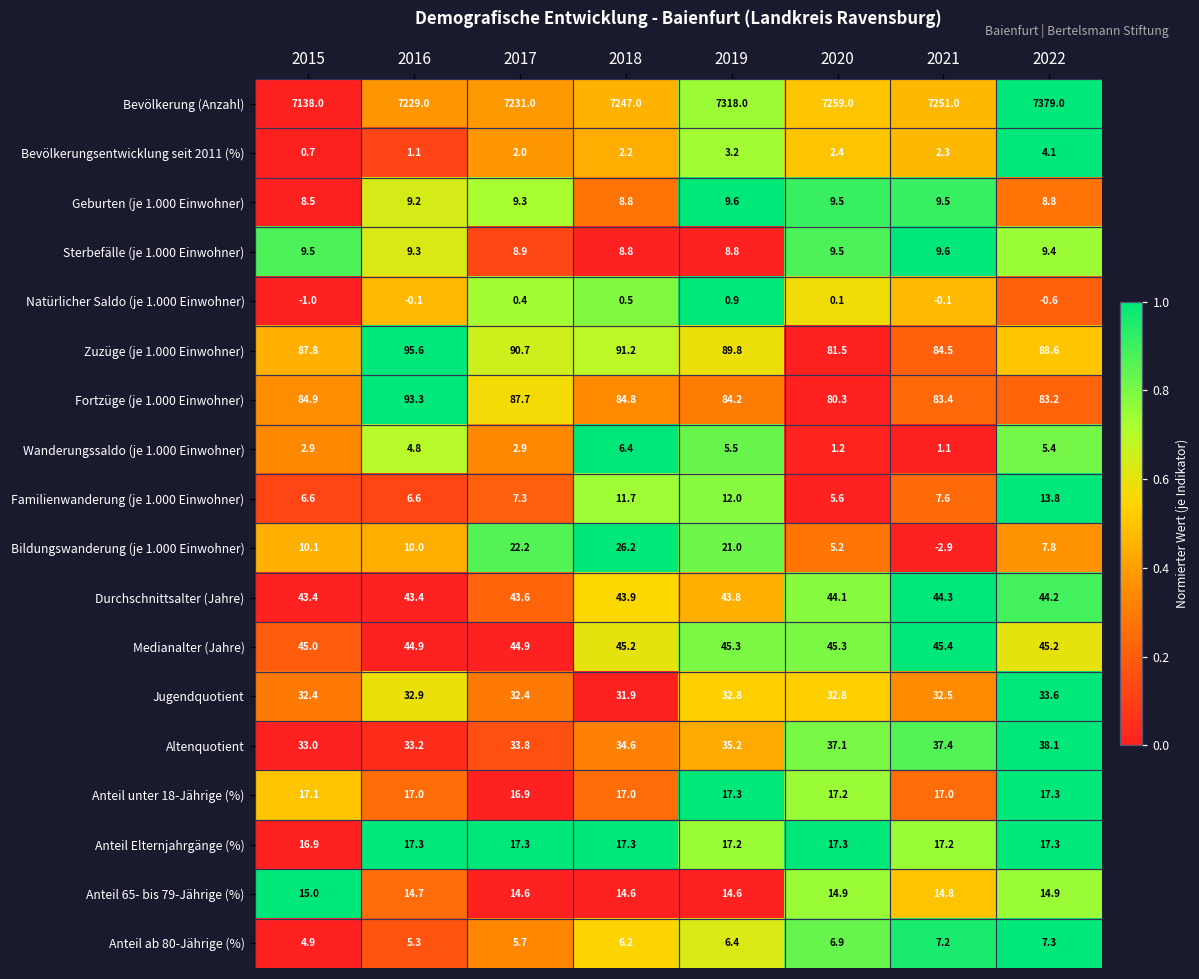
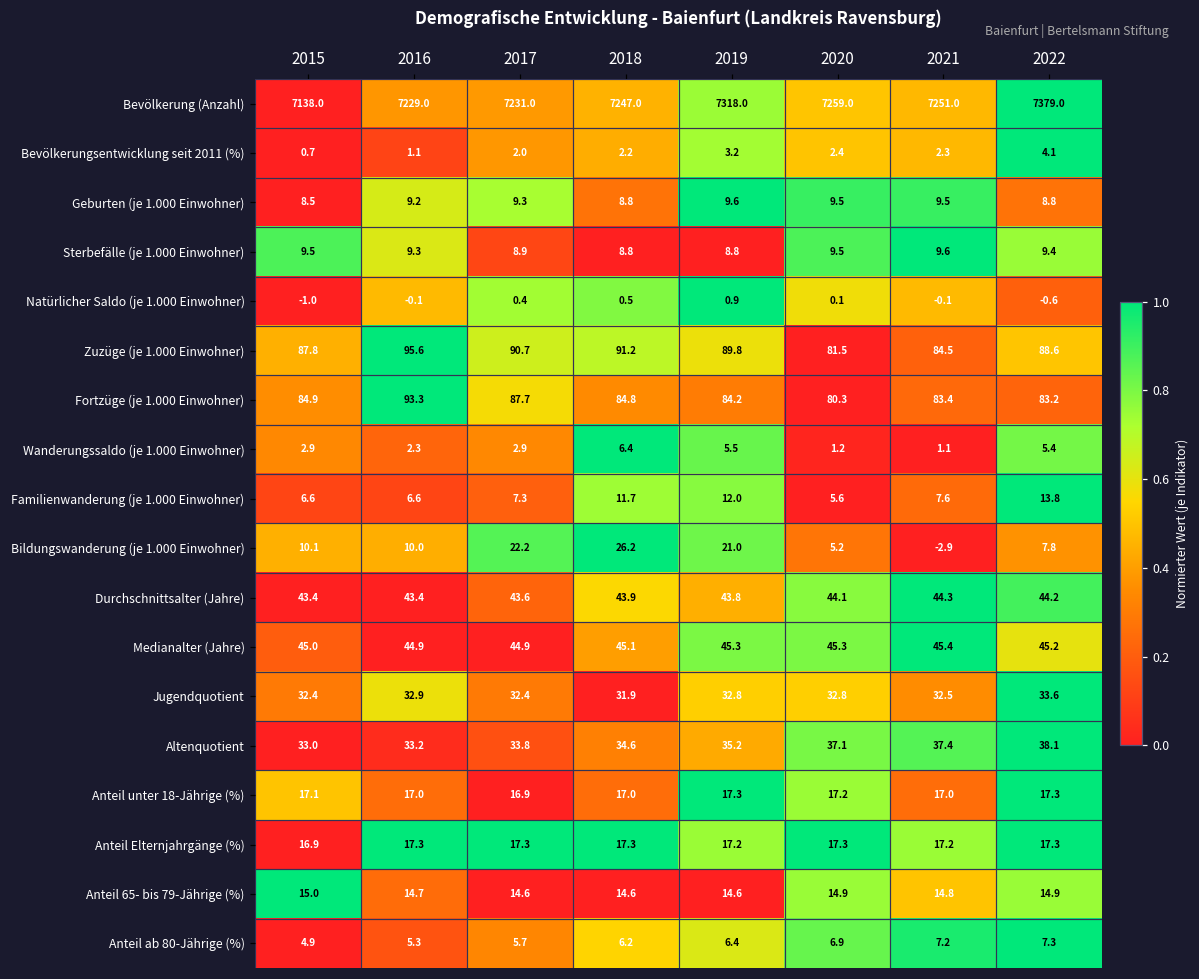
  {
    "Bevölkerung (Anzahl)": {
      "2015": 7138.0,
      "2016": 7229.0,
      "2017": 7231.0,
      "2018": 7247.0,
      "2019": 7318.0,
      "2020": 7259.0,
      "2021": 7251.0,
      "2022": 7379.0
    },
    "Bevölkerungsentwicklung seit 2011 (%)": {
      "2015": 0.7,
      "2016": 1.1,
      "2017": 2.0,
      "2018": 2.2,
      "2019": 3.2,
      "2020": 2.4,
      "2021": 2.3,
      "2022": 4.1
    },
    "Geburten (je 1.000 Einwohner)": {
      "2015": 8.5,
      "2016": 9.2,
      "2017": 9.3,
      "2018": 8.8,
      "2019": 9.6,
      "2020": 9.5,
      "2021": 9.5,
      "2022": 8.8
    },
    "Sterbefälle (je 1.000 Einwohner)": {
      "2015": 9.5,
      "2016": 9.3,
      "2017": 8.9,
      "2018": 8.8,
      "2019": 8.8,
      "2020": 9.5,
      "2021": 9.6,
      "2022": 9.4
    },
    "Natürlicher Saldo (je 1.000 Einwohner)": {
      "2015": -1.0,
      "2016": -0.1,
      "2017": 0.4,
      "2018": 0.5,
      "2019": 0.9,
      "2020": 0.1,
      "2021": -0.1,
      "2022": -0.6
    },
    "Zuzüge (je 1.000 Einwohner)": {
      "2015": 87.8,
      "2016": 95.6,
      "2017": 90.7,
      "2018": 91.2,
      "2019": 89.8,
      "2020": 81.5,
      "2021": 84.5,
      "2022": 88.6
    },
    "Fortzüge (je 1.000 Einwohner)": {
      "2015": 84.9,
      "2016": 93.3,
      "2017": 87.7,
      "2018": 84.8,
      "2019": 84.2,
      "2020": 80.3,
      "2021": 83.4,
      "2022": 83.2
    },
    "Wanderungssaldo (je 1.000 Einwohner)": {
      "2015": 2.9,
-     "2016": 4.8,
+     "2016": 2.3,
      "2017": 2.9,
      "2018": 6.4,
      "2019": 5.5,
      "2020": 1.2,
      "2021": 1.1,
      "2022": 5.4
    },
    "Familienwanderung (je 1.000 Einwohner)": {
      "2015": 6.6,
      "2016": 6.6,
      "2017": 7.3,
      "2018": 11.7,
      "2019": 12.0,
      "2020": 5.6,
      "2021": 7.6,
      "2022": 13.8
    },
    "Bildungswanderung (je 1.000 Einwohner)": {
      "2015": 10.1,
      "2016": 10.0,
      "2017": 22.2,
      "2018": 26.2,
      "2019": 21.0,
      "2020": 5.2,
      "2021": -2.9,
      "2022": 7.8
    },
    "Durchschnittsalter (Jahre)": {
      "2015": 43.4,
      "2016": 43.4,
      "2017": 43.6,
      "2018": 43.9,
      "2019": 43.8,
      "2020": 44.1,
      "2021": 44.3,
      "2022": 44.2
    },
    "Medianalter (Jahre)": {
      "2015": 45.0,
      "2016": 44.9,
      "2017": 44.9,
-     "2018": 45.2,
+     "2018": 45.1,
      "2019": 45.3,
      "2020": 45.3,
      "2021": 45.4,
      "2022": 45.2
    },
    "Jugendquotient": {
      "2015": 32.4,
      "2016": 32.9,
      "2017": 32.4,
      "2018": 31.9,
      "2019": 32.8,
      "2020": 32.8,
      "2021": 32.5,
      "2022": 33.6
    },
    "Altenquotient": {
      "2015": 33.0,
      "2016": 33.2,
      "2017": 33.8,
      "2018": 34.6,
      "2019": 35.2,
      "2020": 37.1,
      "2021": 37.4,
      "2022": 38.1
    },
    "Anteil unter 18-Jährige (%)": {
      "2015": 17.1,
      "2016": 17.0,
      "2017": 16.9,
      "2018": 17.0,
      "2019": 17.3,
      "2020": 17.2,
      "2021": 17.0,
      "2022": 17.3
    },
    "Anteil Elternjahrgänge (%)": {
      "2015": 16.9,
      "2016": 17.3,
      "2017": 17.3,
      "2018": 17.3,
      "2019": 17.2,
      "2020": 17.3,
      "2021": 17.2,
      "2022": 17.3
    },
    "Anteil 65- bis 79-Jährige (%)": {
      "2015": 15.0,
      "2016": 14.7,
      "2017": 14.6,
      "2018": 14.6,
      "2019": 14.6,
      "2020": 14.9,
      "2021": 14.8,
      "2022": 14.9
    },
    "Anteil ab 80-Jährige (%)": {
      "2015": 4.9,
      "2016": 5.3,
      "2017": 5.7,
      "2018": 6.2,
      "2019": 6.4,
      "2020": 6.9,
      "2021": 7.2,
      "2022": 7.3
    }
  }
